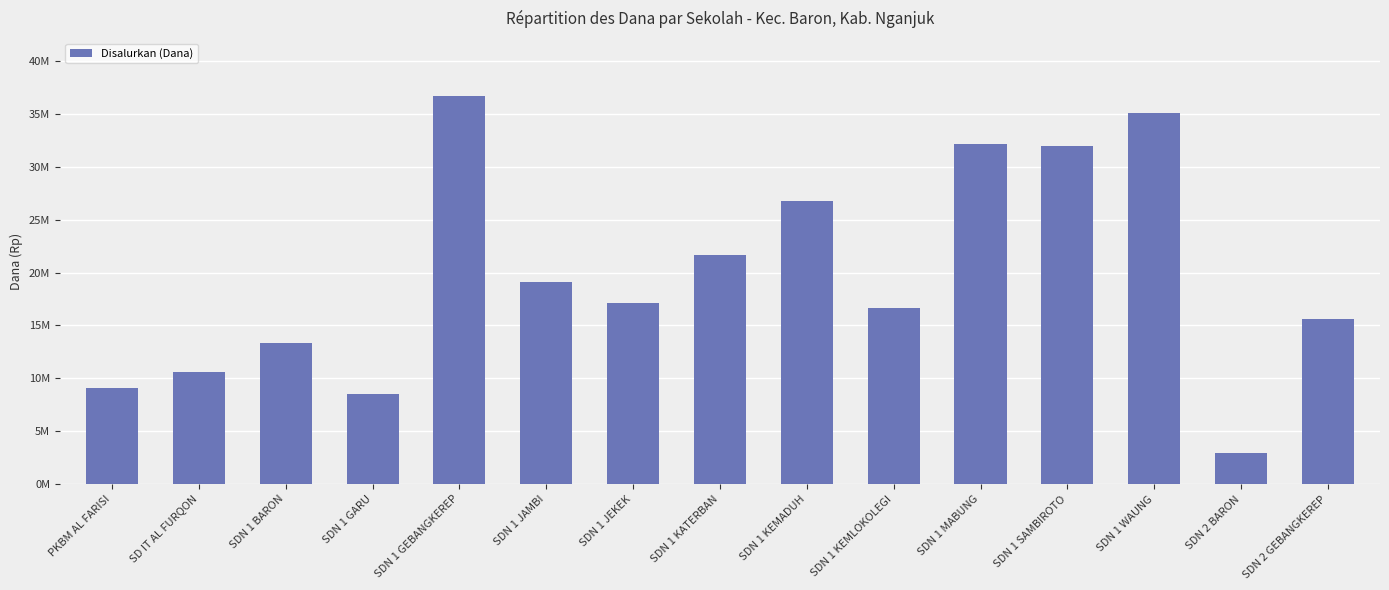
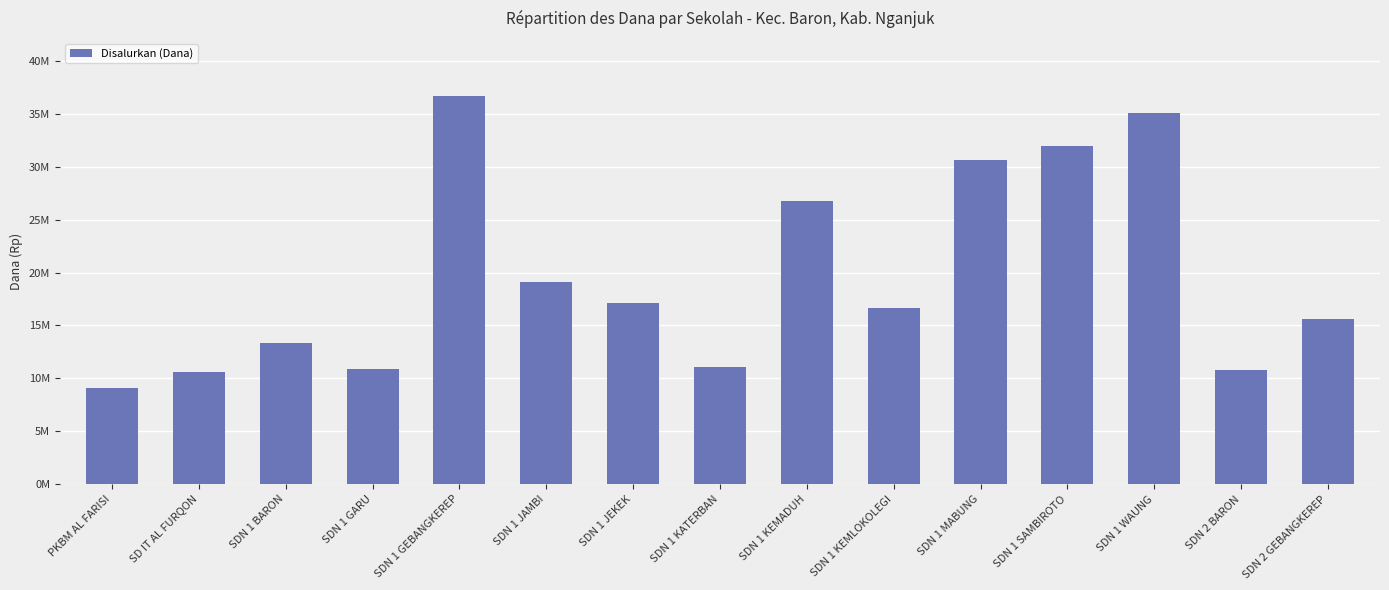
  {
    "PKBM AL FARISI": 9100000,
    "SD IT AL FURQON": 10600000,
    "SDN 1 BARON": 13300000,
-   "SDN 1 GARU": 8600000,
+   "SDN 1 GARU": 10900000,
    "SDN 1 GEBANGKEREP": 36700000,
    "SDN 1 JAMBI": 19100000,
    "SDN 1 JEKEK": 17100000,
-   "SDN 1 KATERBAN": 21600000,
+   "SDN 1 KATERBAN": 11000000,
    "SDN 1 KEMADUH": 26800000,
    "SDN 1 KEMLOKOLEGI": 16700000,
-   "SDN 1 MABUNG": 32200000,
+   "SDN 1 MABUNG": 30700000,
    "SDN 1 SAMBIROTO": 32000000,
    "SDN 1 WAUNG": 35100000,
-   "SDN 2 BARON": 2900000,
+   "SDN 2 BARON": 10800000,
    "SDN 2 GEBANGKEREP": 15600000
  }
